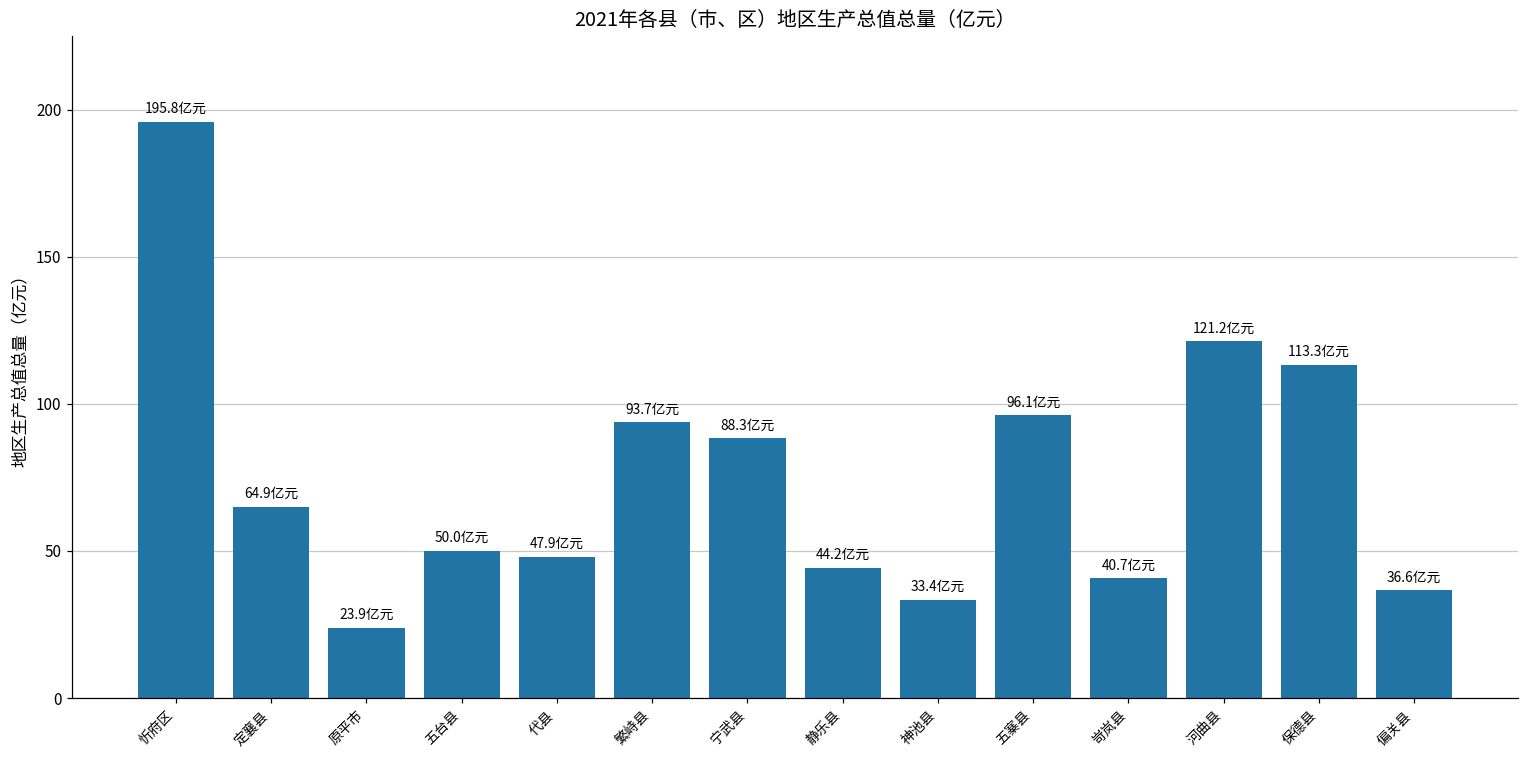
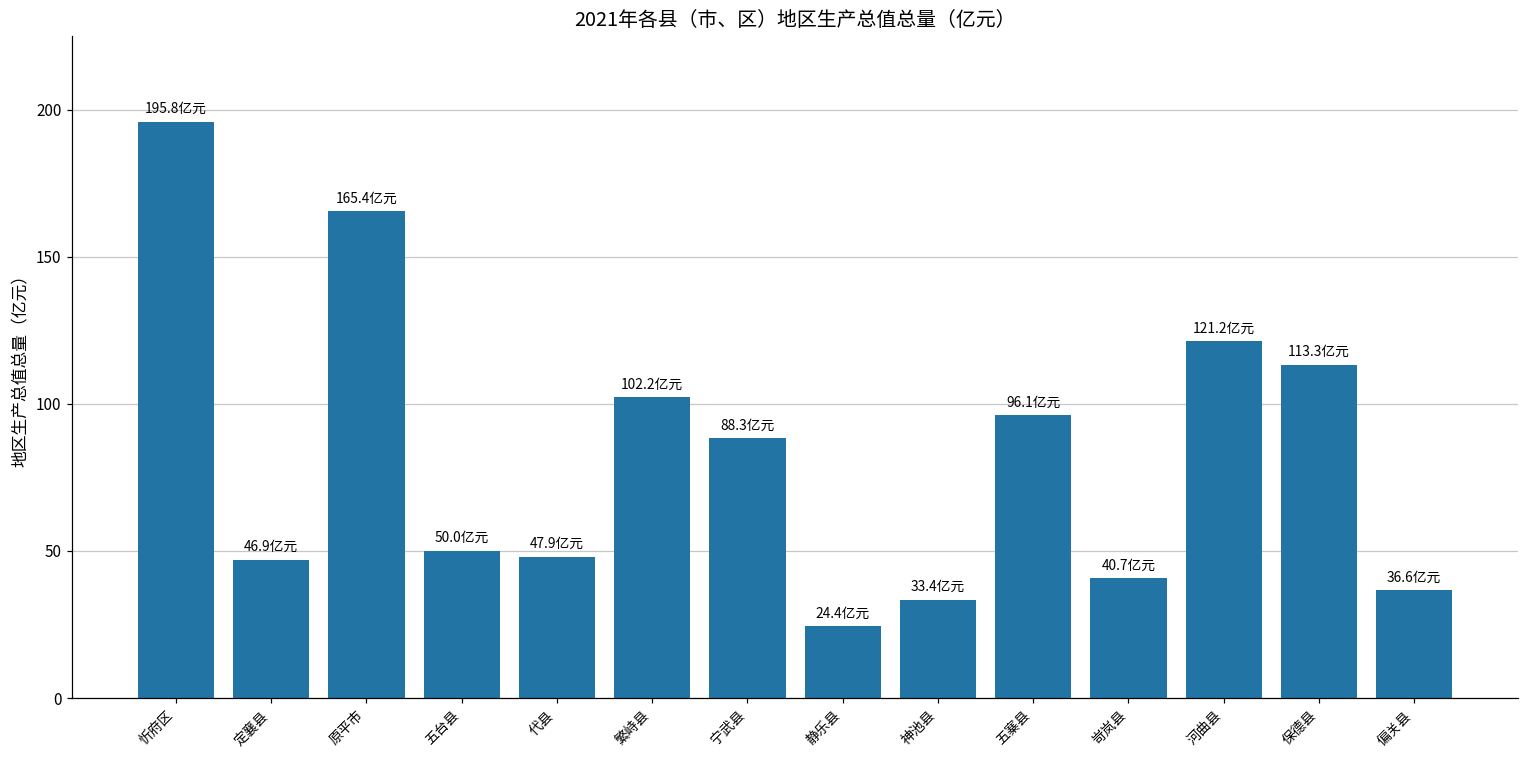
  {
    "忻府区": 195.8,
-   "定襄县": 64.9,
-   "原平市": 23.9,
+   "定襄县": 46.9,
+   "原平市": 165.4,
    "五台县": 50.0,
    "代县": 47.9,
-   "繁峙县": 93.7,
+   "繁峙县": 102.2,
    "宁武县": 88.3,
-   "静乐县": 44.2,
+   "静乐县": 24.4,
    "神池县": 33.4,
    "五寨县": 96.1,
    "岢岚县": 40.7,
    "河曲县": 121.2,
    "保德县": 113.3,
    "偏关县": 36.6
  }
